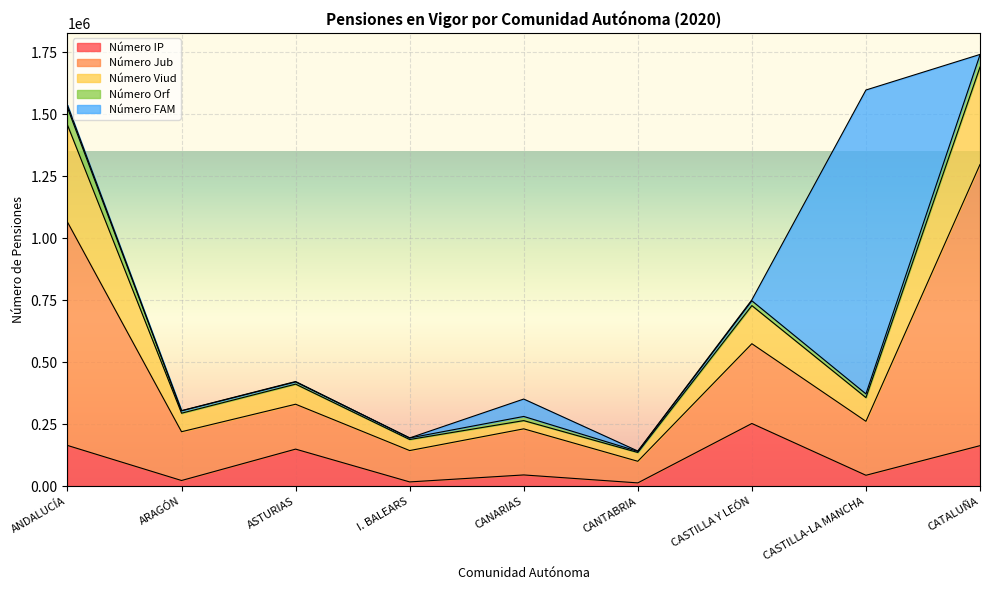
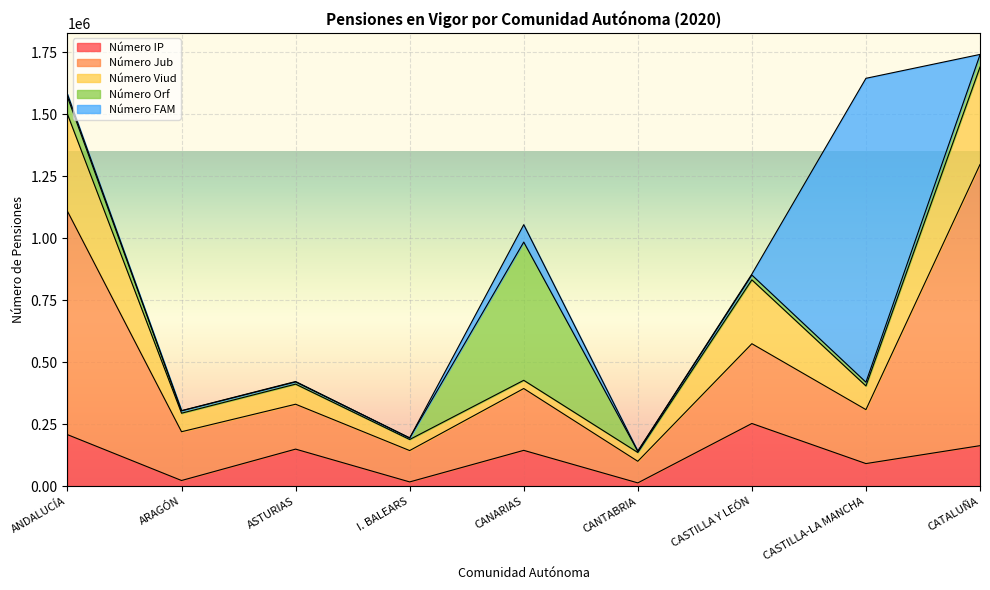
  {
    "Número IP": {
-     "ANDALUCÍA": 160000,
+     "ANDALUCÍA": 210000,
      "ARAGÓN": 20000,
      "ASTURIAS": 150000,
      "I. BALEARS": 20000,
-     "CANARIAS": 50000,
+     "CANARIAS": 140000,
      "CANTABRIA": 10000,
      "CASTILLA Y LEÓN": 250000,
-     "CASTILLA-LA MANCHA": 40000,
+     "CASTILLA-LA MANCHA": 90000,
      "CATALUÑA": 160000
    },
    "Número Jub": {
      "ANDALUCÍA": 900000,
      "ARAGÓN": 200000,
      "ASTURIAS": 180000,
      "I. BALEARS": 130000,
-     "CANARIAS": 190000,
+     "CANARIAS": 250000,
      "CANTABRIA": 90000,
      "CASTILLA Y LEÓN": 320000,
      "CASTILLA-LA MANCHA": 220000,
      "CATALUÑA": 1130000
    },
    "Número Viud": {
      "ANDALUCÍA": 390000,
      "CANARIAS": 30000,
-     "CASTILLA Y LEÓN": 150000,
+     "CASTILLA Y LEÓN": 260000,
      "CASTILLA-LA MANCHA": 100000,
      "CATALUÑA": 390000
    },
    "Número Orf": {
      "ANDALUCÍA": 70000,
-     "CANARIAS": 20000,
+     "CANARIAS": 560000,
      "CASTILLA-LA MANCHA": 10000
    },
    "Número FAM": {
      "ANDALUCÍA": 10000,
      "CANARIAS": 70000,
      "CASTILLA-LA MANCHA": 1230000
    }
  }
